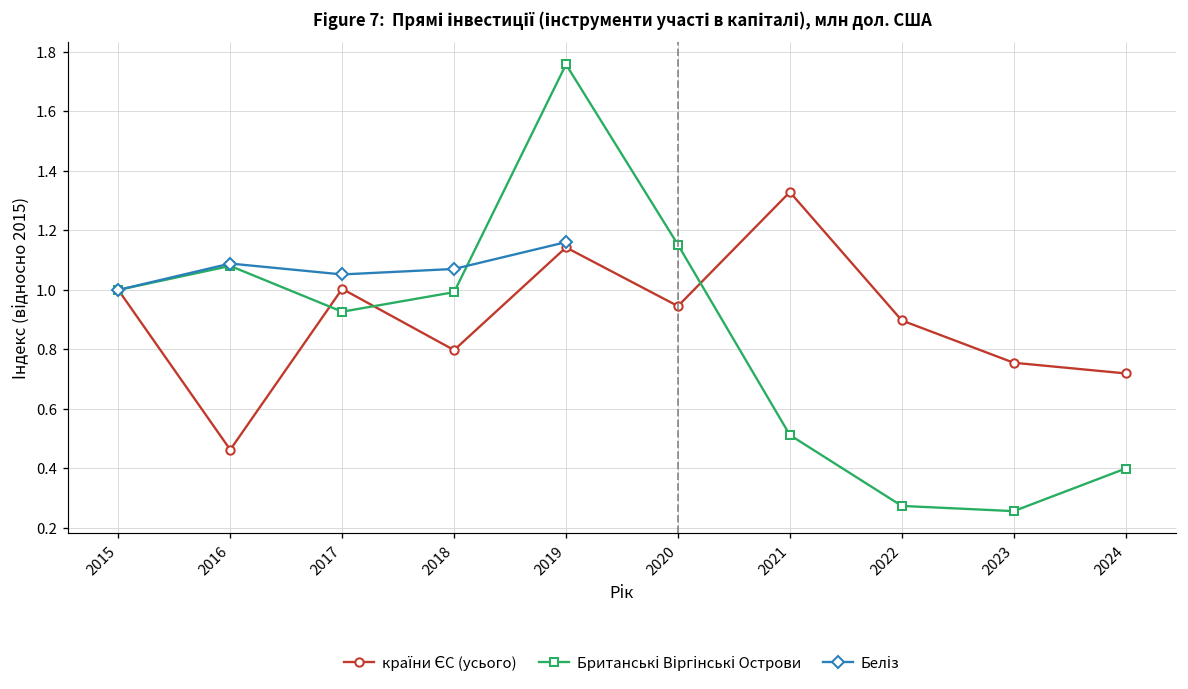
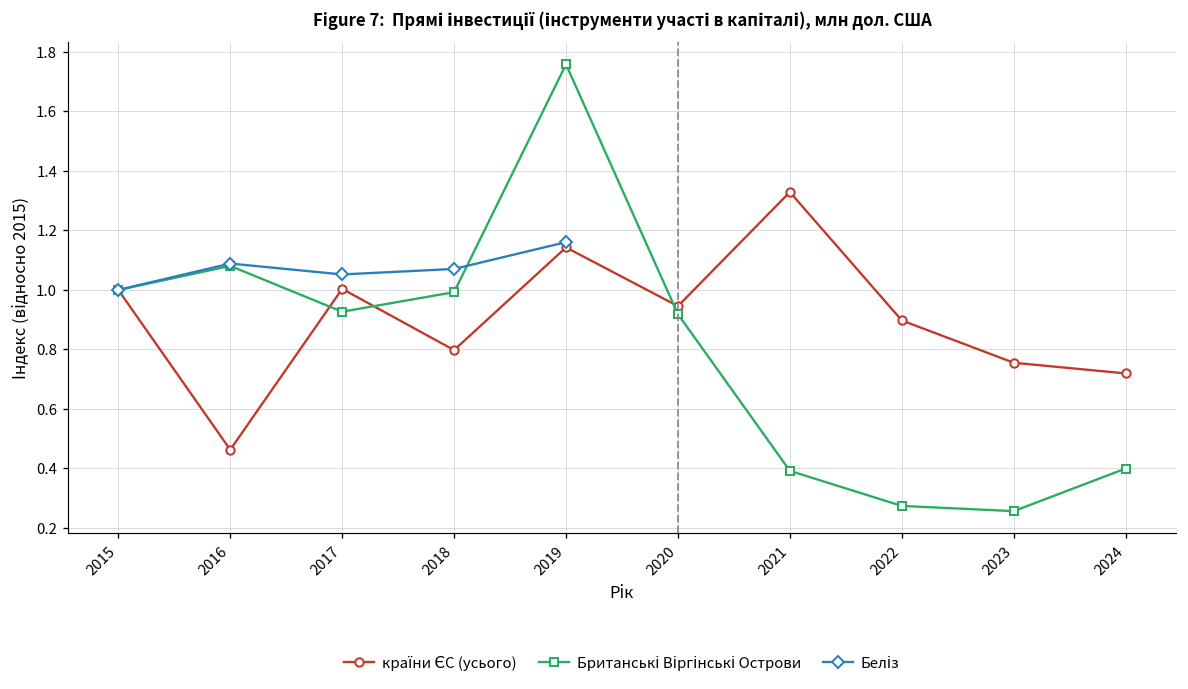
  {
    "країни ЄС (усього)": {
      "2016": 0.46,
      "2017": 1.00,
      "2018": 0.80,
      "2019": 1.14,
      "2020": 0.95,
      "2021": 1.33,
      "2022": 0.90,
      "2023": 0.76,
      "2024": 0.72
    },
    "Британські Віргінські Острови": {
      "2017": 0.93,
      "2018": 0.99,
      "2019": 1.76,
-     "2020": 1.15,
-     "2021": 0.51,
+     "2020": 0.92,
+     "2021": 0.39,
      "2022": 0.27,
      "2023": 0.26,
      "2024": 0.40
    },
    "Беліз": {
      "2017": 1.05,
      "2018": 1.07,
      "2019": 1.16
    }
  }
